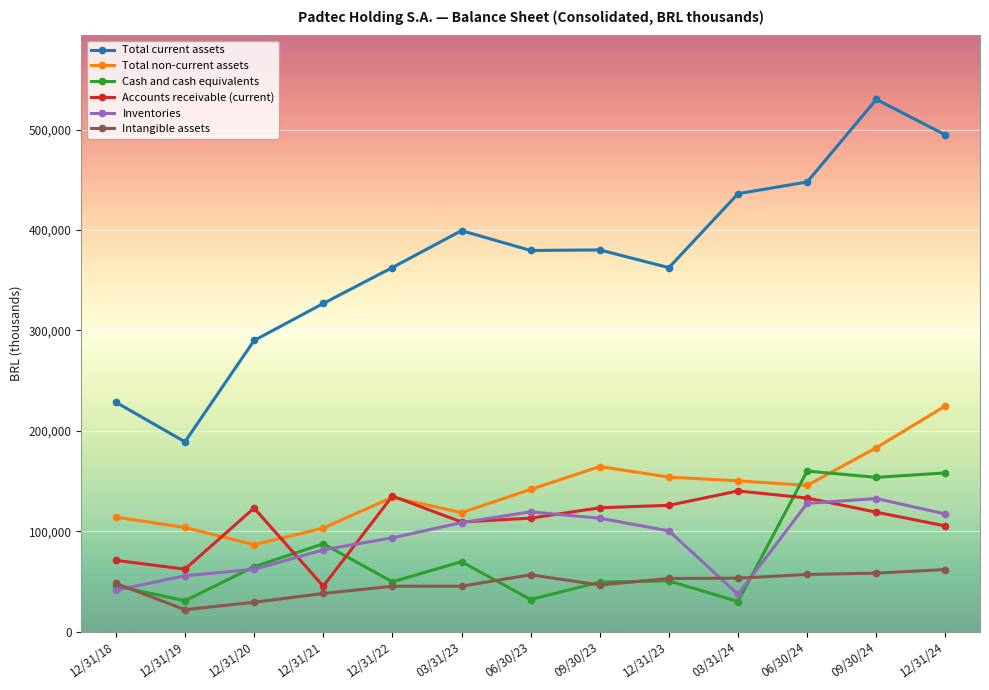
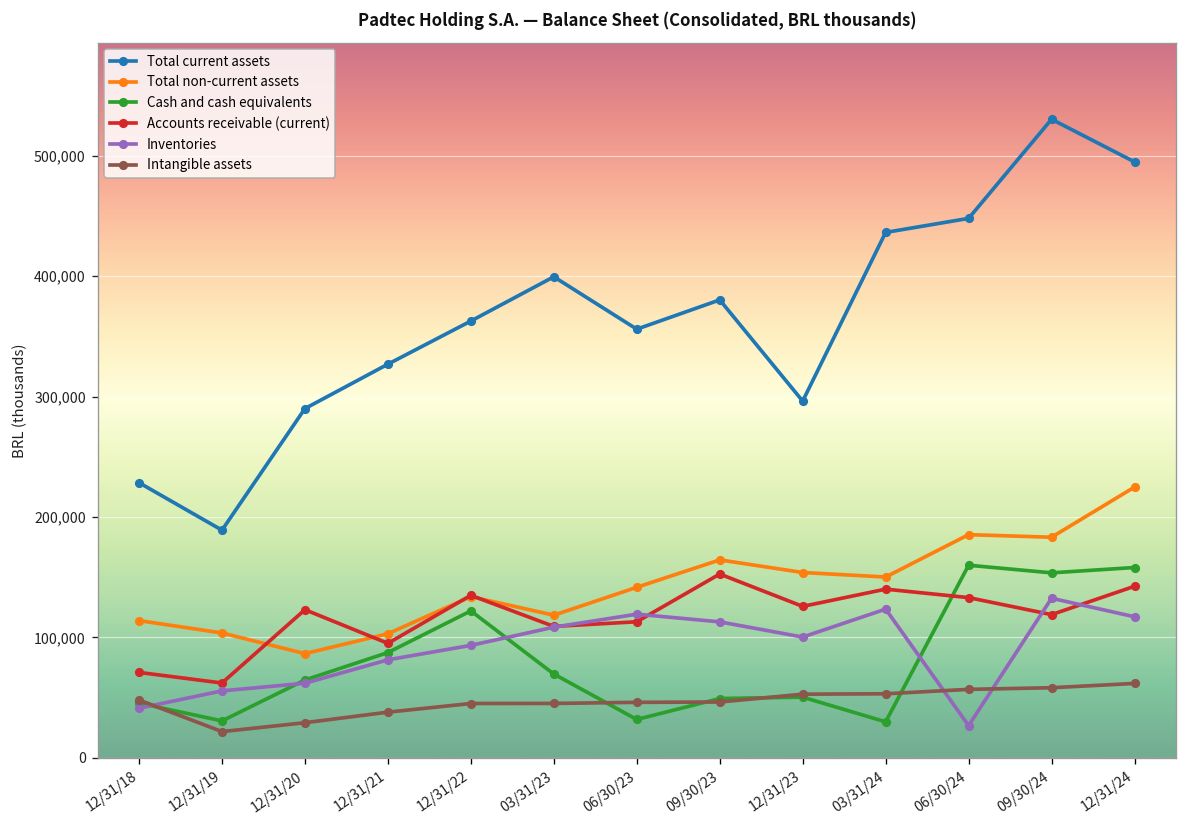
  {
    "Total current assets": {
      "12/31/18": "229,000",
      "12/31/19": "189,000",
      "12/31/20": "290,000",
      "12/31/21": "327,000",
      "12/31/22": "363,000",
      "03/31/23": "399,000",
-     "06/30/23": "380,000",
+     "06/30/23": "356,000",
      "09/30/23": "380,000",
-     "12/31/23": "363,000",
+     "12/31/23": "296,000",
      "03/31/24": "436,000",
      "06/30/24": "448,000",
      "09/30/24": "530,000",
      "12/31/24": "495,000"
    },
    "Total non-current assets": {
      "12/31/18": "114,000",
      "12/31/19": "104,000",
      "12/31/20": "87,000",
      "12/31/21": "103,000",
      "03/31/23": "118,000",
      "06/30/23": "142,000",
      "09/30/23": "164,000",
      "12/31/23": "154,000",
      "03/31/24": "150,000",
-     "06/30/24": "146,000",
+     "06/30/24": "185,000",
      "09/30/24": "183,000",
      "12/31/24": "225,000"
    },
    "Cash and cash equivalents": {
      "12/31/18": "45,000",
      "12/31/19": "31,000",
      "12/31/20": "65,000",
      "12/31/21": "87,000",
-     "12/31/22": "50,000",
+     "12/31/22": "122,000",
      "03/31/23": "70,000",
      "06/30/23": "32,000",
      "09/30/23": "49,000",
      "03/31/24": "30,000",
      "06/30/24": "160,000",
      "09/30/24": "154,000",
      "12/31/24": "158,000"
    },
    "Accounts receivable (current)": {
      "12/31/18": "71,000",
      "12/31/19": "62,000",
      "12/31/20": "123,000",
-     "12/31/21": "45,000",
+     "12/31/21": "95,000",
      "06/30/23": "113,000",
-     "09/30/23": "123,000",
+     "09/30/23": "153,000",
      "12/31/23": "126,000",
      "03/31/24": "140,000",
      "06/30/24": "133,000",
      "09/30/24": "119,000",
-     "12/31/24": "105,000"
+     "12/31/24": "143,000"
    },
    "Inventories": {
      "12/31/18": "41,000",
      "12/31/19": "56,000",
      "12/31/20": "62,000",
      "12/31/21": "81,000",
      "12/31/22": "93,000",
      "06/30/23": "119,000",
      "09/30/23": "113,000",
      "12/31/23": "100,000",
-     "03/31/24": "37,000",
-     "06/30/24": "128,000",
+     "03/31/24": "124,000",
+     "06/30/24": "27,000",
      "09/30/24": "133,000",
      "12/31/24": "117,000"
    },
    "Intangible assets": {
      "12/31/18": "48,000",
      "12/31/19": "22,000",
      "12/31/20": "29,000",
      "12/31/21": "38,000",
      "12/31/22": "45,000",
      "03/31/23": "45,000",
-     "06/30/23": "57,000",
+     "06/30/23": "46,000",
      "09/30/23": "46,000",
      "03/31/24": "53,000",
      "06/30/24": "57,000",
      "09/30/24": "58,000",
      "12/31/24": "62,000"
    }
  }
